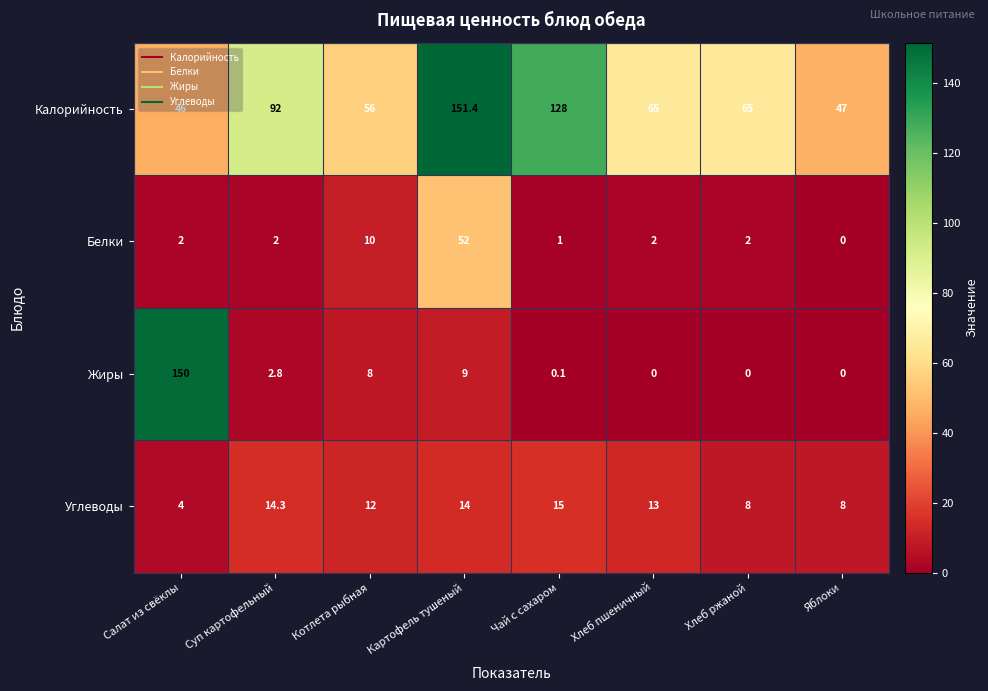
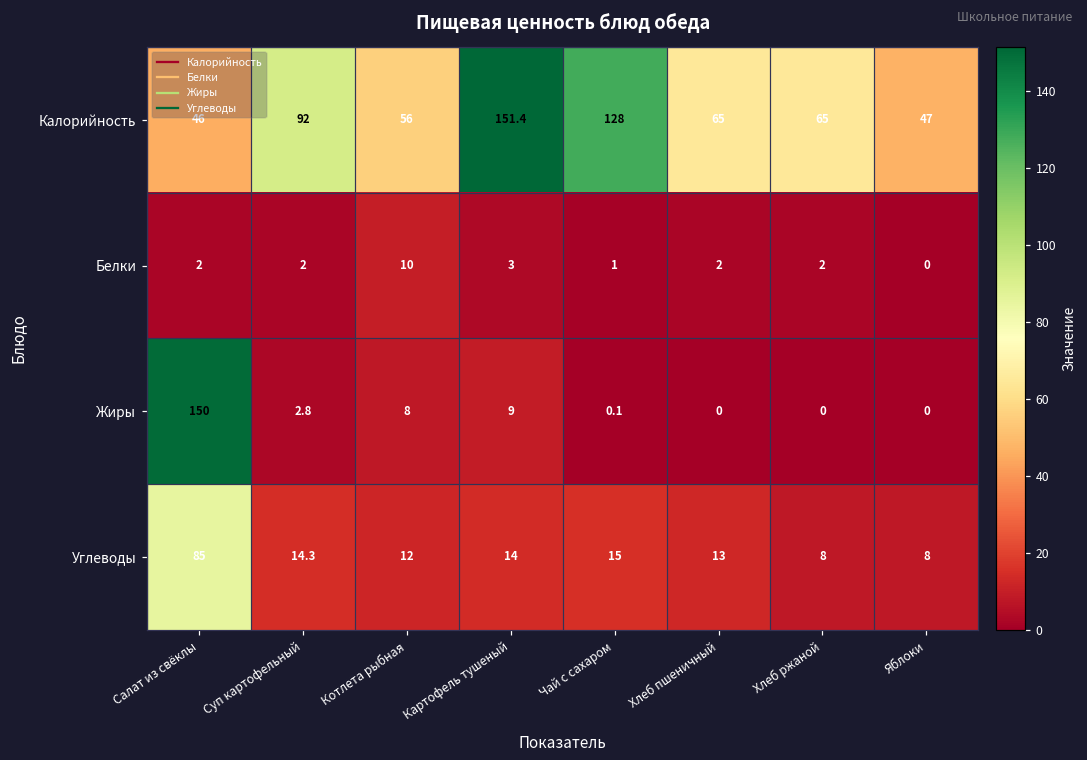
  {
    "Калорийность": {
      "Суп картофельный": 92,
      "Котлета рыбная": 56,
      "Картофель тушеный": 151.4,
      "Чай с сахаром": 128,
      "Хлеб пшеничный": 65,
      "Хлеб ржаной": 65,
      "Яблоки": 47
    },
    "Белки": {
      "Салат из свёклы": 2,
      "Суп картофельный": 2,
      "Котлета рыбная": 10,
-     "Картофель тушеный": 52,
+     "Картофель тушеный": 3,
      "Чай с сахаром": 1,
      "Хлеб пшеничный": 2,
      "Хлеб ржаной": 2,
      "Яблоки": 0
    },
    "Жиры": {
      "Салат из свёклы": 150,
      "Суп картофельный": 2.8,
      "Котлета рыбная": 8,
      "Картофель тушеный": 9,
      "Чай с сахаром": 0.1,
      "Хлеб пшеничный": 0,
      "Хлеб ржаной": 0,
      "Яблоки": 0
    },
    "Углеводы": {
-     "Салат из свёклы": 4,
+     "Салат из свёклы": 85,
      "Суп картофельный": 14.3,
      "Котлета рыбная": 12,
      "Картофель тушеный": 14,
      "Чай с сахаром": 15,
      "Хлеб пшеничный": 13,
      "Хлеб ржаной": 8,
      "Яблоки": 8
    }
  }
